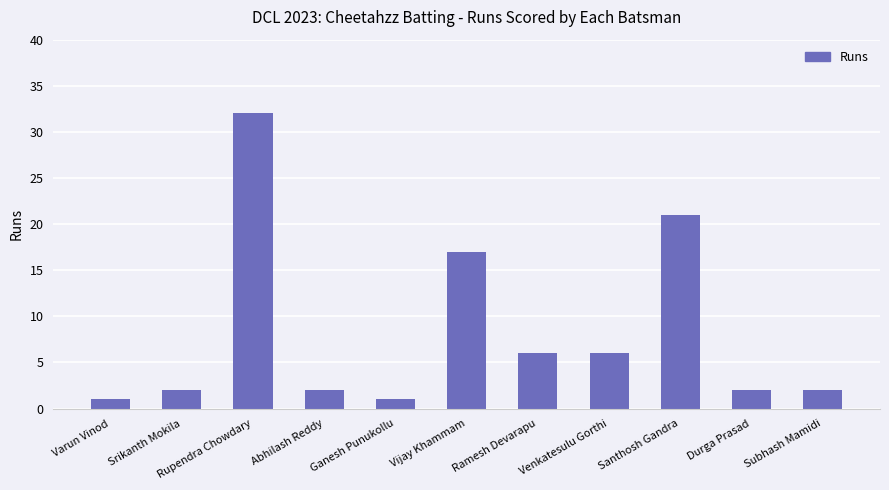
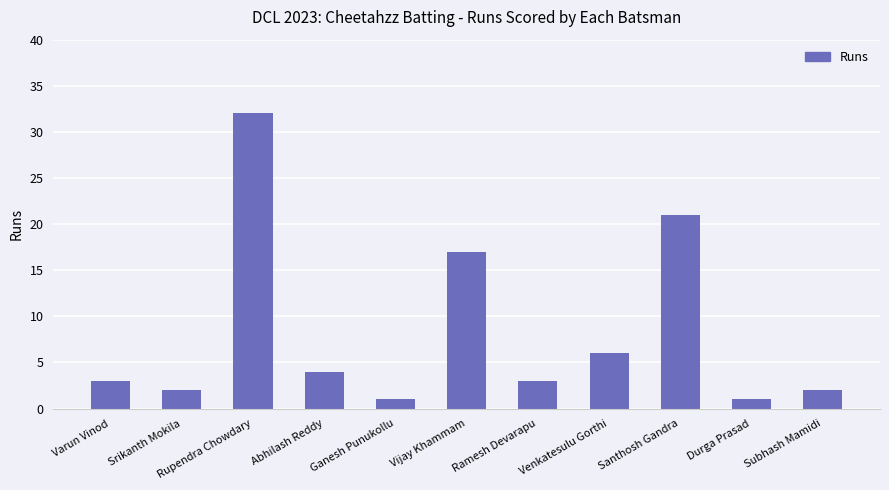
  {
-   "Varun Vinod": 1,
+   "Varun Vinod": 3,
    "Srikanth Mokila": 2,
    "Rupendra Chowdary": 32,
-   "Abhilash Reddy": 2,
+   "Abhilash Reddy": 4,
    "Ganesh Punukollu": 1,
    "Vijay Khammam": 17,
-   "Ramesh Devarapu": 6,
+   "Ramesh Devarapu": 3,
    "Venkatesulu Gorthi": 6,
    "Santhosh Gandra": 21,
-   "Durga Prasad": 2,
+   "Durga Prasad": 1,
    "Subhash Mamidi": 2
  }
